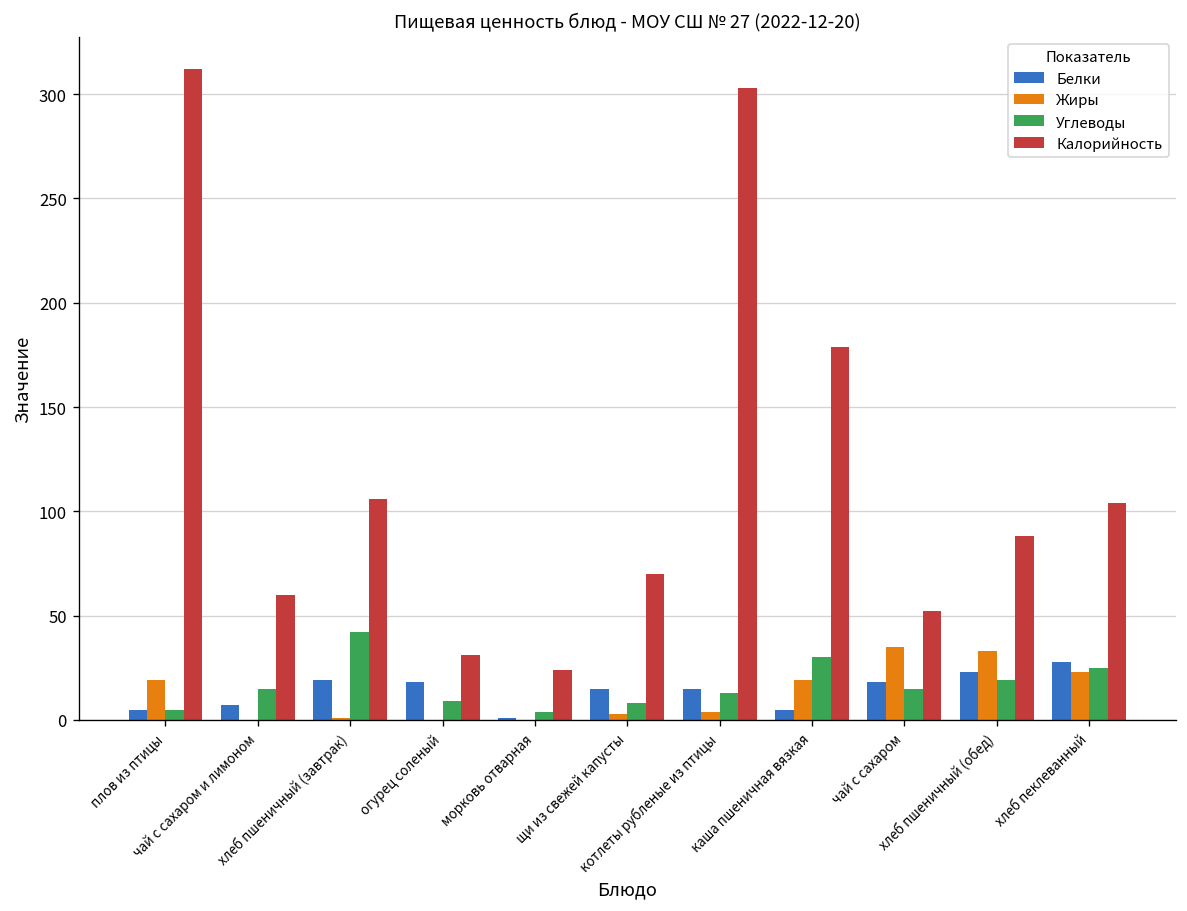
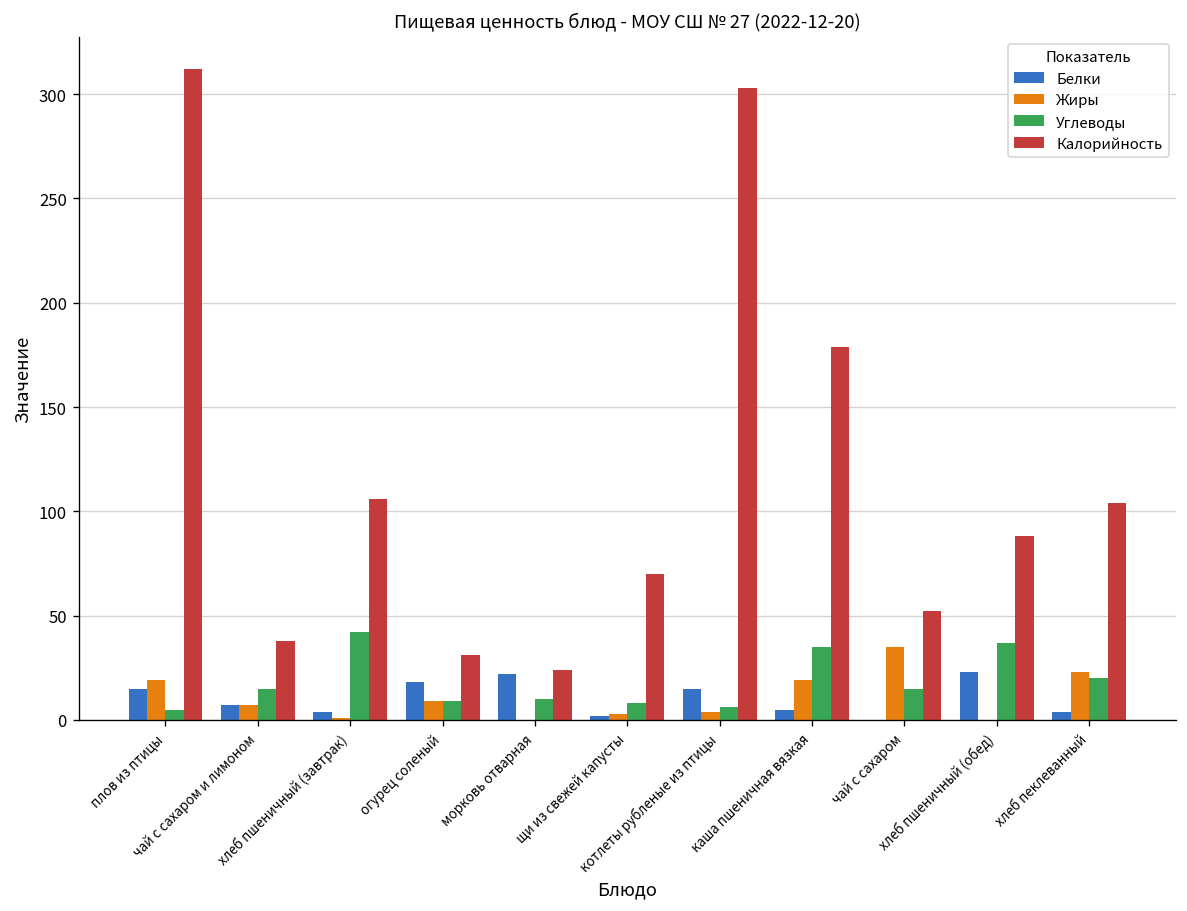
  {
    "Белки": {
-     "плов из птицы": 5,
+     "плов из птицы": 15,
      "чай с сахаром и лимоном": 7,
-     "хлеб пшеничный (завтрак)": 19,
+     "хлеб пшеничный (завтрак)": 4,
      "огурец соленый": 18,
-     "морковь отварная": 1,
-     "щи из свежей капусты": 15,
+     "морковь отварная": 22,
+     "щи из свежей капусты": 2,
      "котлеты рубленые из птицы": 15,
      "каша пшеничная вязкая": 5,
-     "чай с сахаром": 18,
+     "чай с сахаром": 0,
      "хлеб пшеничный (обед)": 23,
-     "хлеб пеклеванный": 28
+     "хлеб пеклеванный": 4
    },
    "Жиры": {
      "плов из птицы": 19,
-     "чай с сахаром и лимоном": 0,
-     "огурец соленый": 0,
+     "чай с сахаром и лимоном": 7,
+     "огурец соленый": 9,
      "морковь отварная": 0,
      "щи из свежей капусты": 3,
      "котлеты рубленые из птицы": 4,
      "каша пшеничная вязкая": 19,
      "чай с сахаром": 35,
-     "хлеб пшеничный (обед)": 33,
+     "хлеб пшеничный (обед)": 0,
      "хлеб пеклеванный": 23
    },
    "Углеводы": {
      "плов из птицы": 5,
      "чай с сахаром и лимоном": 15,
      "хлеб пшеничный (завтрак)": 42,
      "огурец соленый": 9,
-     "морковь отварная": 4,
+     "морковь отварная": 10,
      "щи из свежей капусты": 8,
-     "котлеты рубленые из птицы": 13,
-     "каша пшеничная вязкая": 30,
+     "котлеты рубленые из птицы": 6,
+     "каша пшеничная вязкая": 35,
      "чай с сахаром": 15,
-     "хлеб пшеничный (обед)": 19,
-     "хлеб пеклеванный": 25
+     "хлеб пшеничный (обед)": 37,
+     "хлеб пеклеванный": 20
    },
    "Калорийность": {
      "плов из птицы": 312,
-     "чай с сахаром и лимоном": 60,
+     "чай с сахаром и лимоном": 38,
      "хлеб пшеничный (завтрак)": 106,
      "огурец соленый": 31,
      "морковь отварная": 24,
      "щи из свежей капусты": 70,
      "котлеты рубленые из птицы": 303,
      "каша пшеничная вязкая": 179,
      "чай с сахаром": 52,
      "хлеб пшеничный (обед)": 88,
      "хлеб пеклеванный": 104
    }
  }
